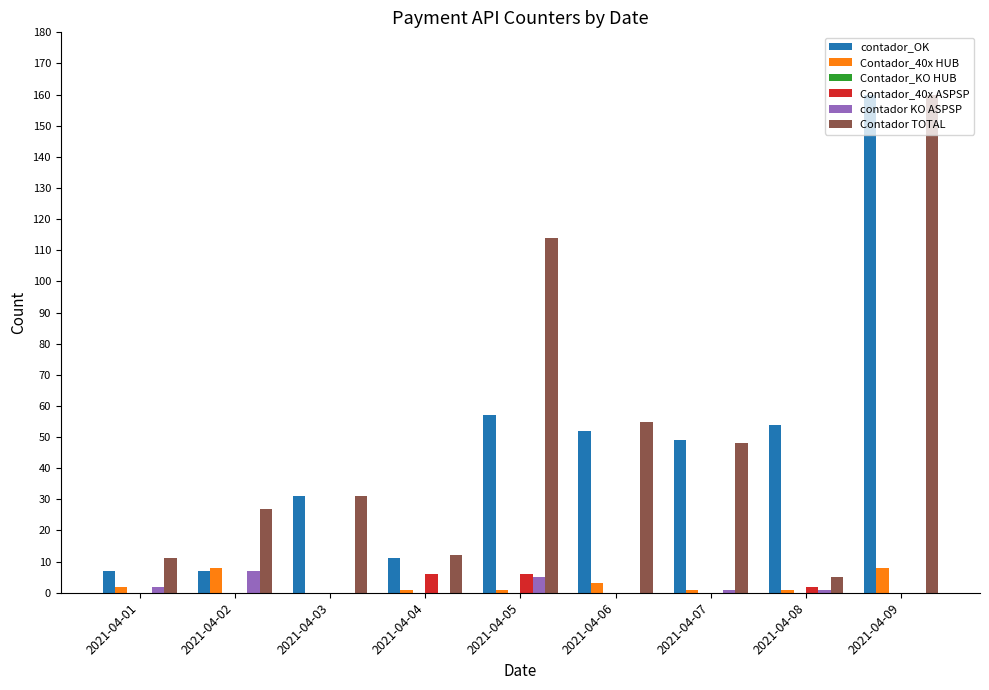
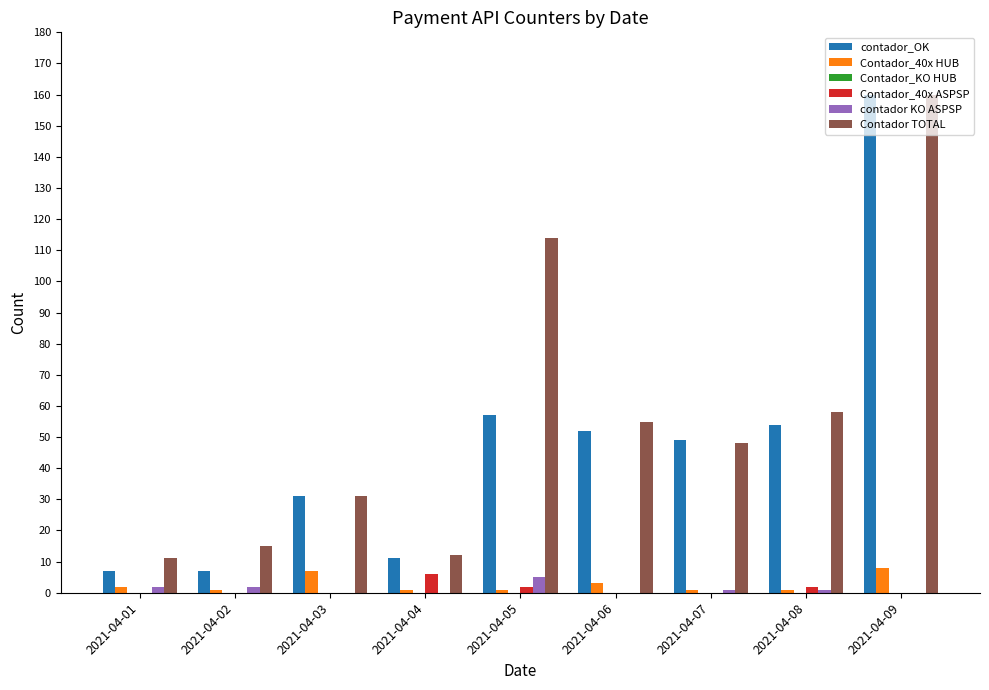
  {
    "contador_OK": {
      "2021-04-01": 7,
      "2021-04-02": 7,
      "2021-04-03": 31,
      "2021-04-04": 11,
      "2021-04-05": 57,
      "2021-04-06": 52,
      "2021-04-07": 49,
      "2021-04-08": 54
    },
    "Contador_40x HUB": {
      "2021-04-01": 2,
-     "2021-04-02": 8,
-     "2021-04-03": 0,
+     "2021-04-02": 1,
+     "2021-04-03": 7,
      "2021-04-04": 1,
      "2021-04-05": 1,
      "2021-04-06": 3,
      "2021-04-07": 1,
      "2021-04-08": 1,
      "2021-04-09": 8
    },
    "Contador_KO HUB": {
      "2021-04-01": 0,
      "2021-04-02": 0,
      "2021-04-03": 0,
      "2021-04-04": 0,
      "2021-04-05": 0,
      "2021-04-06": 0,
      "2021-04-07": 0,
      "2021-04-08": 0,
      "2021-04-09": 0
    },
    "Contador_40x ASPSP": {
      "2021-04-01": 0,
      "2021-04-02": 0,
      "2021-04-03": 0,
      "2021-04-04": 6,
-     "2021-04-05": 6,
+     "2021-04-05": 2,
      "2021-04-06": 0,
      "2021-04-07": 0,
      "2021-04-08": 2,
      "2021-04-09": 0
    },
    "contador KO ASPSP": {
      "2021-04-01": 2,
-     "2021-04-02": 7,
+     "2021-04-02": 2,
      "2021-04-03": 0,
      "2021-04-04": 0,
      "2021-04-05": 5,
      "2021-04-06": 0,
      "2021-04-07": 1,
      "2021-04-08": 1,
      "2021-04-09": 0
    },
    "Contador TOTAL": {
      "2021-04-01": 11,
-     "2021-04-02": 27,
+     "2021-04-02": 15,
      "2021-04-03": 31,
      "2021-04-04": 12,
      "2021-04-05": 114,
      "2021-04-06": 55,
      "2021-04-07": 48,
-     "2021-04-08": 5
+     "2021-04-08": 58
    }
  }
